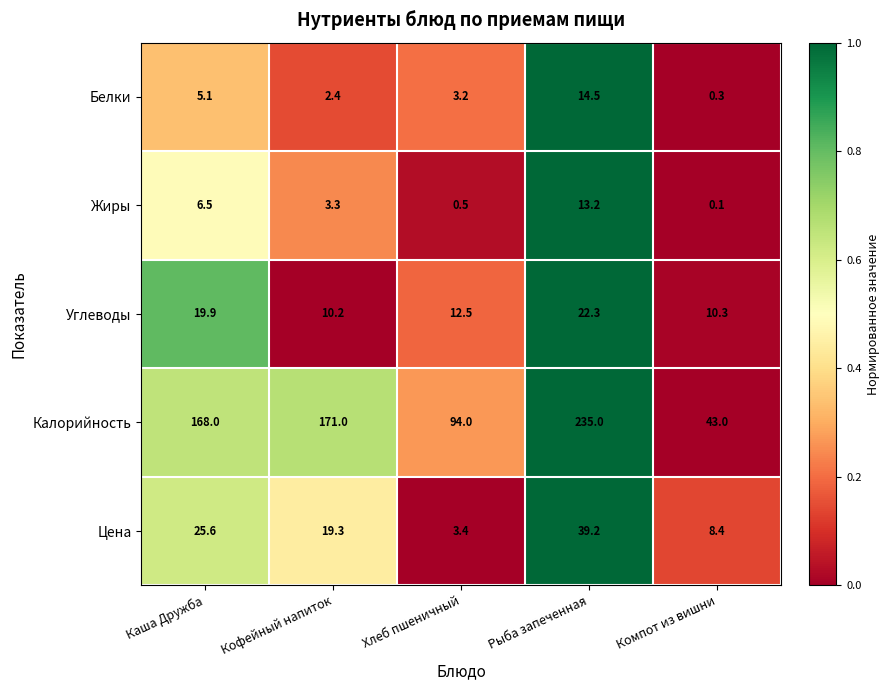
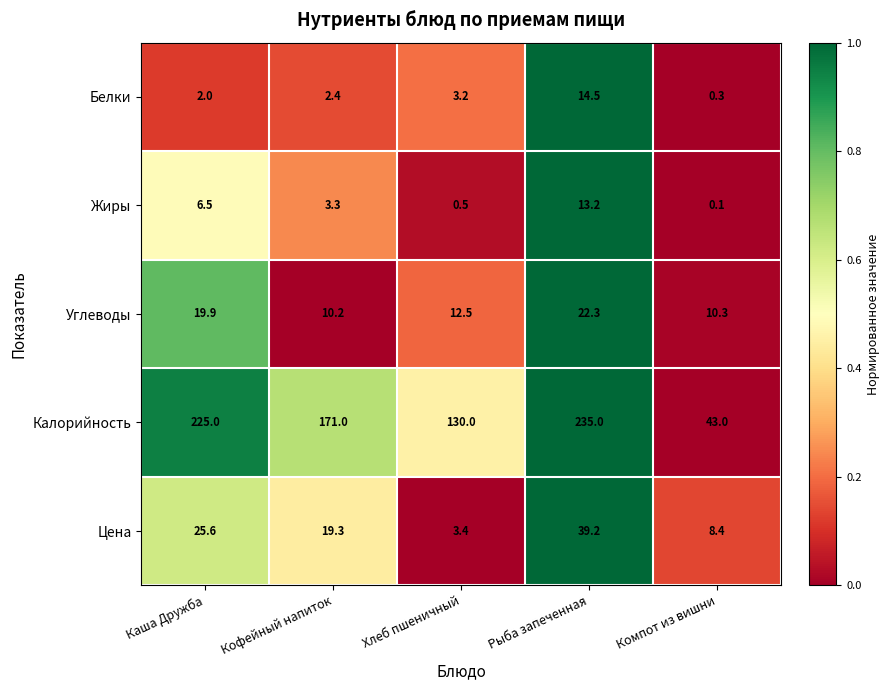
  {
    "Белки": {
-     "Каша Дружба": 5.1,
+     "Каша Дружба": 2.0,
      "Кофейный напиток": 2.4,
      "Хлеб пшеничный": 3.2,
      "Рыба запеченная": 14.5,
      "Компот из вишни": 0.3
    },
    "Жиры": {
      "Каша Дружба": 6.5,
      "Кофейный напиток": 3.3,
      "Хлеб пшеничный": 0.5,
      "Рыба запеченная": 13.2,
      "Компот из вишни": 0.1
    },
    "Углеводы": {
      "Каша Дружба": 19.9,
      "Кофейный напиток": 10.2,
      "Хлеб пшеничный": 12.5,
      "Рыба запеченная": 22.3,
      "Компот из вишни": 10.3
    },
    "Калорийность": {
-     "Каша Дружба": 168.0,
+     "Каша Дружба": 225.0,
      "Кофейный напиток": 171.0,
-     "Хлеб пшеничный": 94.0,
+     "Хлеб пшеничный": 130.0,
      "Рыба запеченная": 235.0,
      "Компот из вишни": 43.0
    },
    "Цена": {
      "Каша Дружба": 25.6,
      "Кофейный напиток": 19.3,
      "Хлеб пшеничный": 3.4,
      "Рыба запеченная": 39.2,
      "Компот из вишни": 8.4
    }
  }
